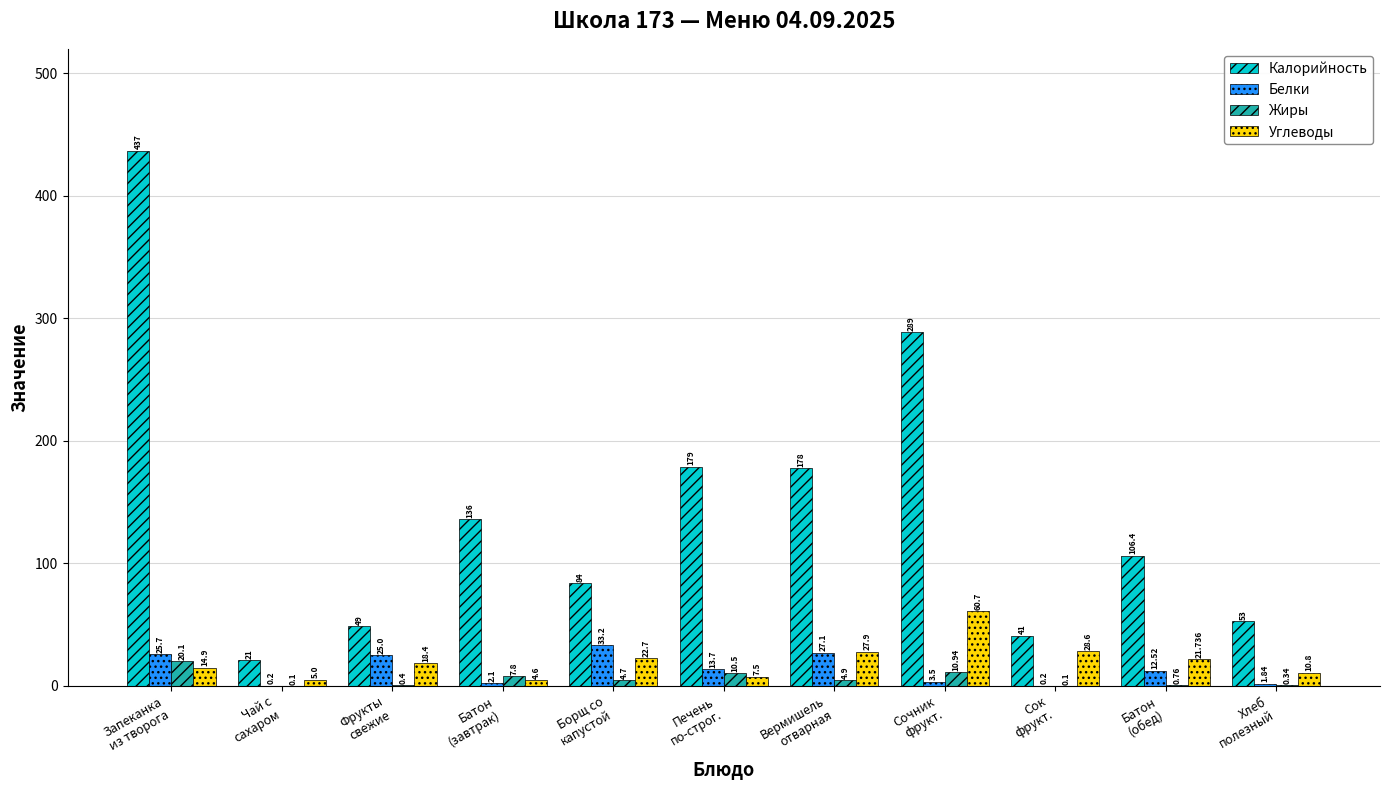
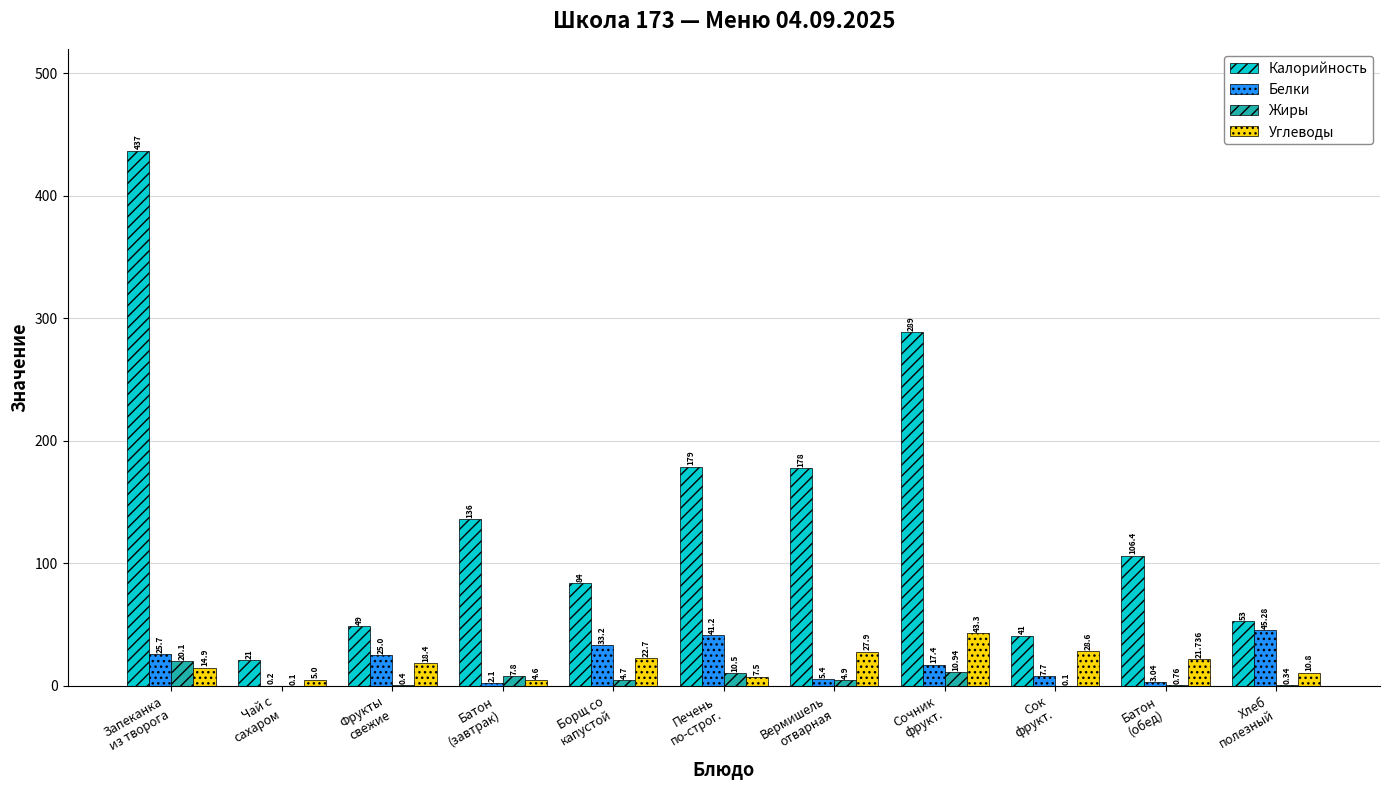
  {
    "Белки": {
      "Запеканка из творога": 25.7,
      "Чай с сахаром": 0.2,
      "Фрукты свежие": 25.0,
      "Батон (завтрак)": 2.1,
      "Борщ со капустой": 33.2,
-     "Печень по-строг.": 13.7,
-     "Вермишель отварная": 27.1,
-     "Сочник фрукт.": 3.5,
-     "Сок фрукт.": 0.2,
-     "Батон (обед)": 12.52,
-     "Хлеб полезный": 1.84
+     "Печень по-строг.": 41.2,
+     "Вермишель отварная": 5.4,
+     "Сочник фрукт.": 17.4,
+     "Сок фрукт.": 7.7,
+     "Батон (обед)": 3.04,
+     "Хлеб полезный": 45.28
    },
    "Углеводы": {
      "Запеканка из творога": 14.9,
      "Чай с сахаром": 5.0,
      "Фрукты свежие": 18.4,
      "Батон (завтрак)": 4.6,
      "Борщ со капустой": 22.7,
      "Печень по-строг.": 7.5,
      "Вермишель отварная": 27.9,
-     "Сочник фрукт.": 60.7,
+     "Сочник фрукт.": 43.3,
      "Сок фрукт.": 28.6,
      "Батон (обед)": 21.736,
      "Хлеб полезный": 10.8
    }
  }
